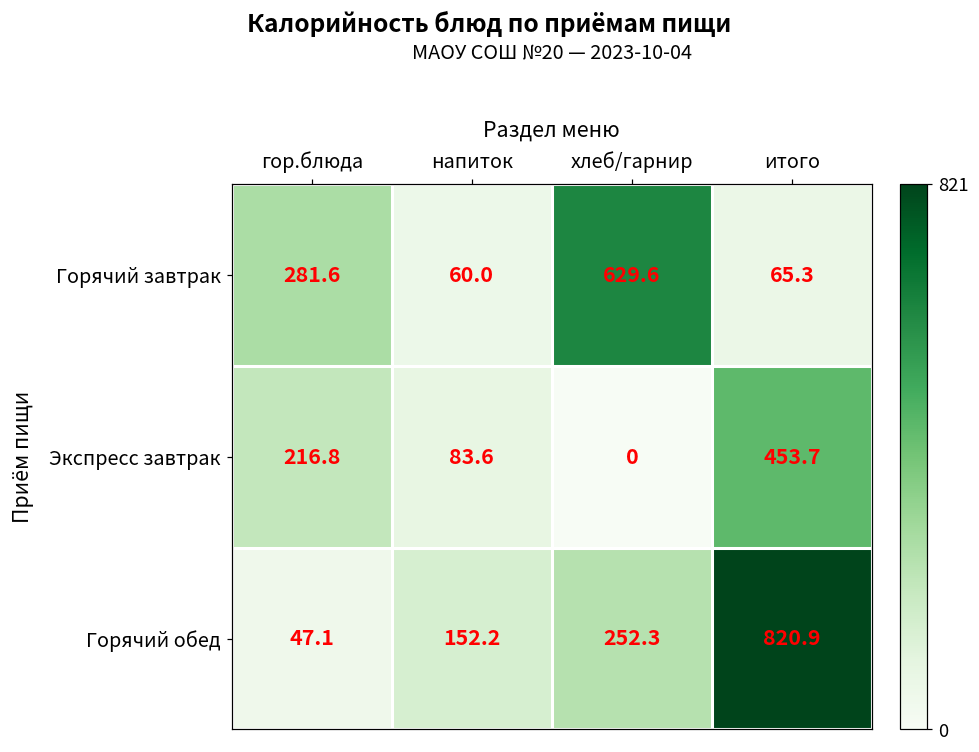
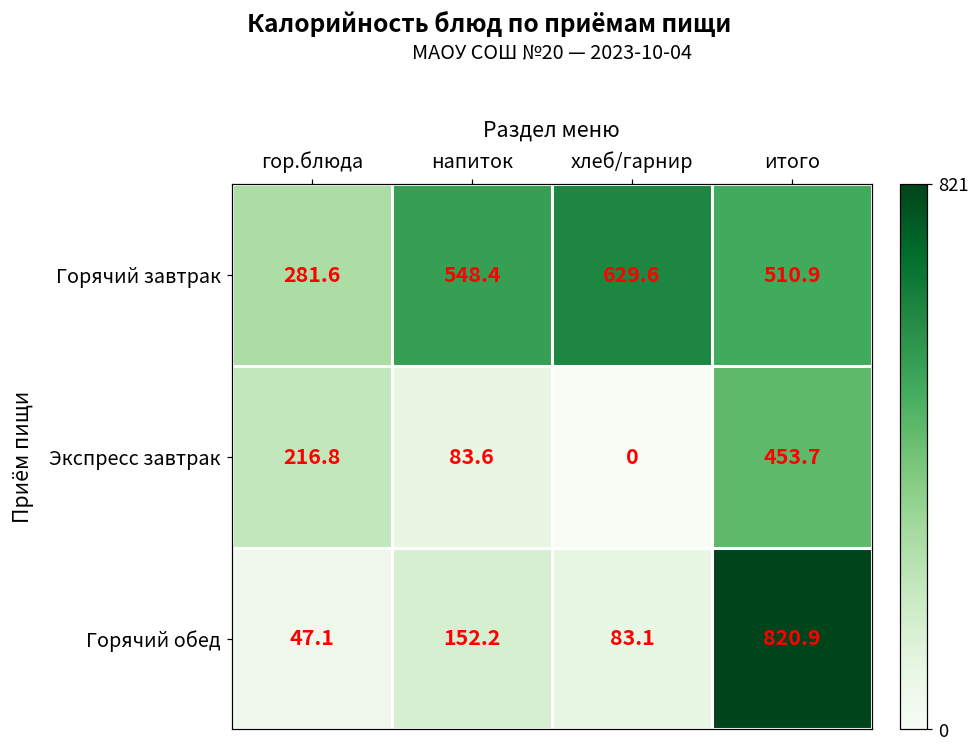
  {
    "Горячий завтрак": {
      "гор.блюда": 281.6,
-     "напиток": 60.0,
+     "напиток": 548.4,
      "хлеб/гарнир": 629.6,
-     "итого": 65.3
+     "итого": 510.9
    },
    "Экспресс завтрак": {
      "гор.блюда": 216.8,
      "напиток": 83.6,
      "хлеб/гарнир": 0,
      "итого": 453.7
    },
    "Горячий обед": {
      "гор.блюда": 47.1,
      "напиток": 152.2,
-     "хлеб/гарнир": 252.3,
+     "хлеб/гарнир": 83.1,
      "итого": 820.9
    }
  }
